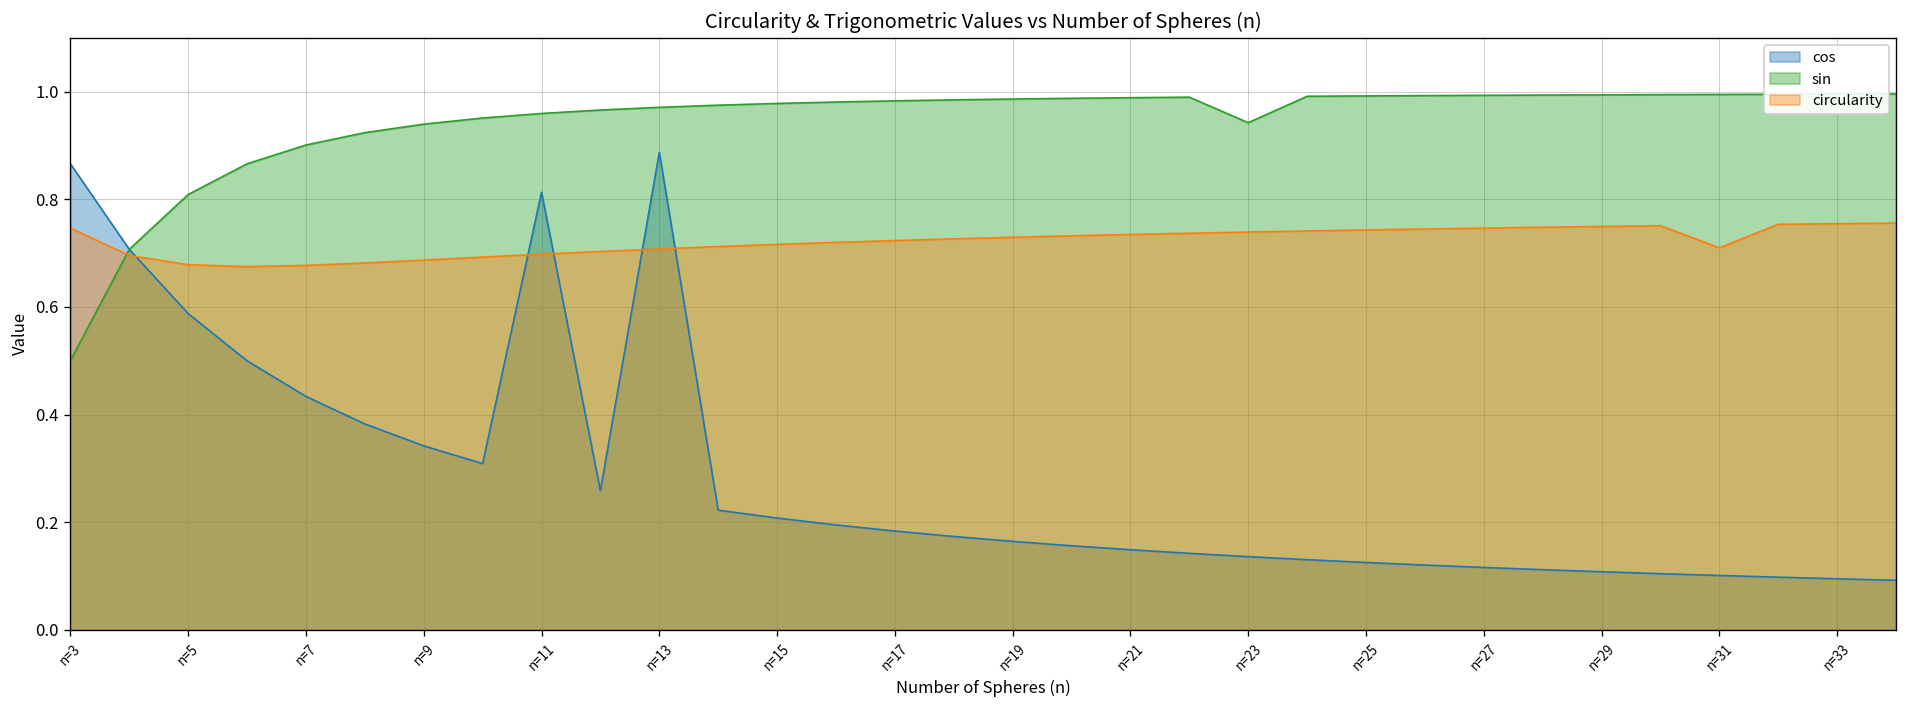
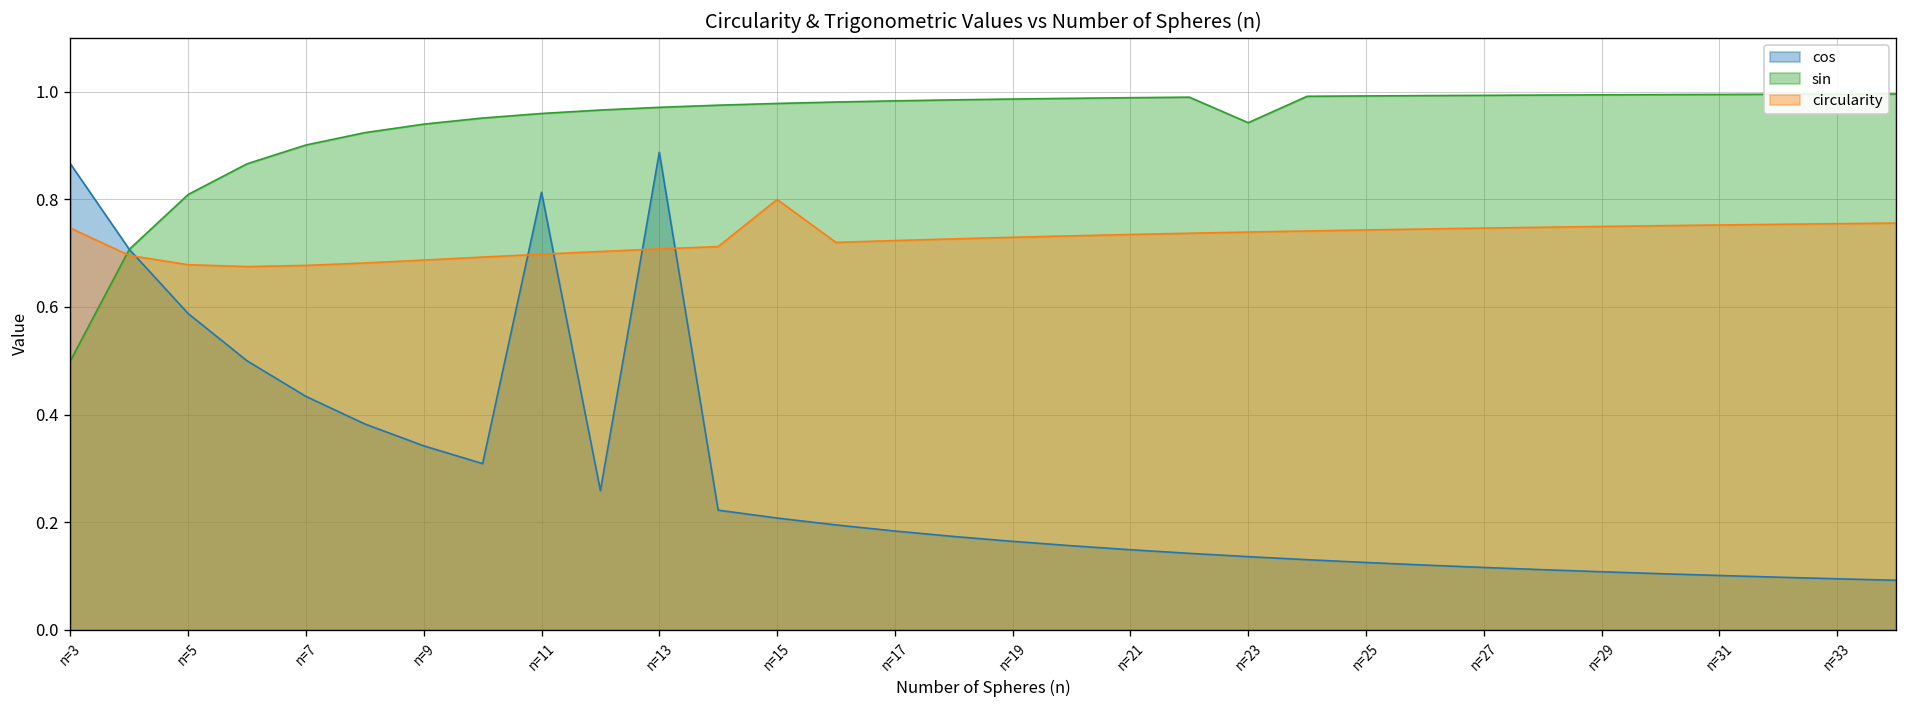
  {
    "cos": {
      "n=3": 0.87,
      "n=5": 0.59,
      "n=7": 0.43,
      "n=9": 0.34,
      "n=11": 0.81,
      "n=13": 0.89,
      "n=15": 0.21,
      "n=17": 0.18,
      "n=19": 0.16,
      "n=21": 0.15,
      "n=23": 0.14,
      "n=25": 0.13,
      "n=27": 0.12,
      "n=29": 0.11,
      "n=31": 0.10,
      "n=33": 0.10
    },
    "sin": {
      "n=3": 0.50,
      "n=5": 0.81,
      "n=7": 0.90,
      "n=9": 0.94,
      "n=11": 0.96,
      "n=13": 0.97,
      "n=15": 0.98,
      "n=17": 0.98,
      "n=19": 0.99,
      "n=21": 0.99,
      "n=23": 0.94,
      "n=25": 0.99,
      "n=27": 0.99,
      "n=29": 0.99,
      "n=31": 0.99
    },
    "circularity": {
      "n=3": 0.75,
      "n=5": 0.68,
      "n=7": 0.68,
      "n=9": 0.69,
      "n=11": 0.70,
      "n=13": 0.71,
-     "n=15": 0.72,
+     "n=15": 0.80,
      "n=17": 0.72,
      "n=19": 0.73,
      "n=21": 0.73,
      "n=23": 0.74,
      "n=25": 0.74,
      "n=27": 0.75,
      "n=29": 0.75,
-     "n=31": 0.71,
+     "n=31": 0.75,
      "n=33": 0.75
    }
  }
